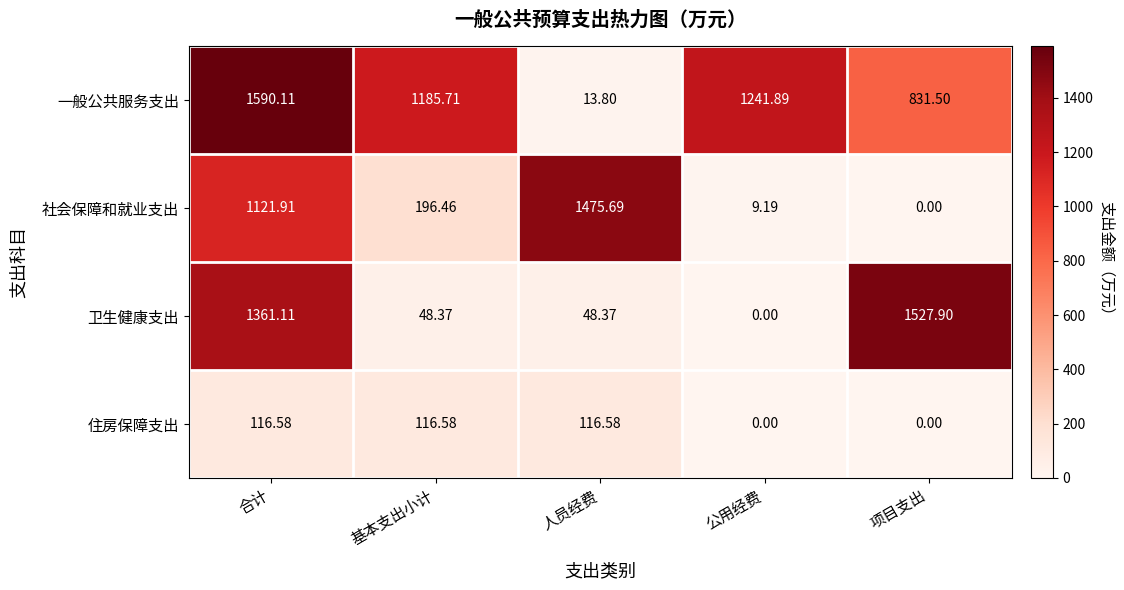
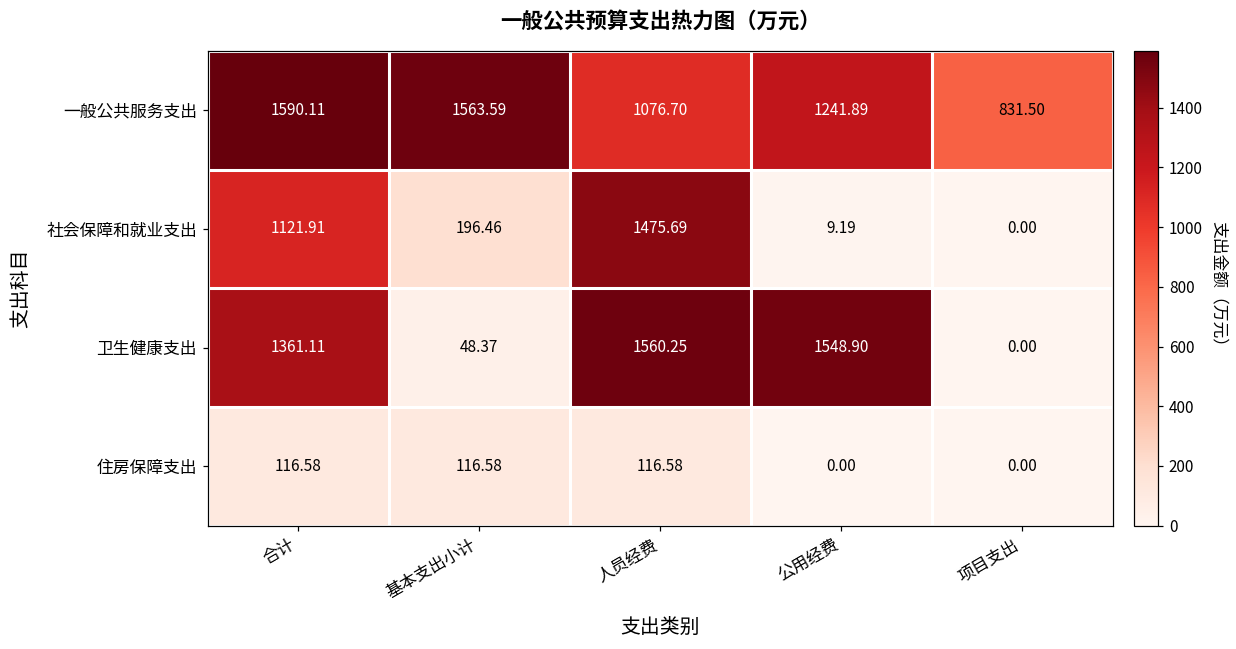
  {
    "一般公共服务支出": {
      "合计": 1590.11,
-     "基本支出小计": 1185.71,
-     "人员经费": 13.80,
+     "基本支出小计": 1563.59,
+     "人员经费": 1076.70,
      "公用经费": 1241.89,
      "项目支出": 831.50
    },
    "社会保障和就业支出": {
      "合计": 1121.91,
      "基本支出小计": 196.46,
      "人员经费": 1475.69,
      "公用经费": 9.19,
      "项目支出": 0.00
    },
    "卫生健康支出": {
      "合计": 1361.11,
      "基本支出小计": 48.37,
-     "人员经费": 48.37,
-     "公用经费": 0.00,
-     "项目支出": 1527.90
+     "人员经费": 1560.25,
+     "公用经费": 1548.90,
+     "项目支出": 0.00
    },
    "住房保障支出": {
      "合计": 116.58,
      "基本支出小计": 116.58,
      "人员经费": 116.58,
      "公用经费": 0.00,
      "项目支出": 0.00
    }
  }
